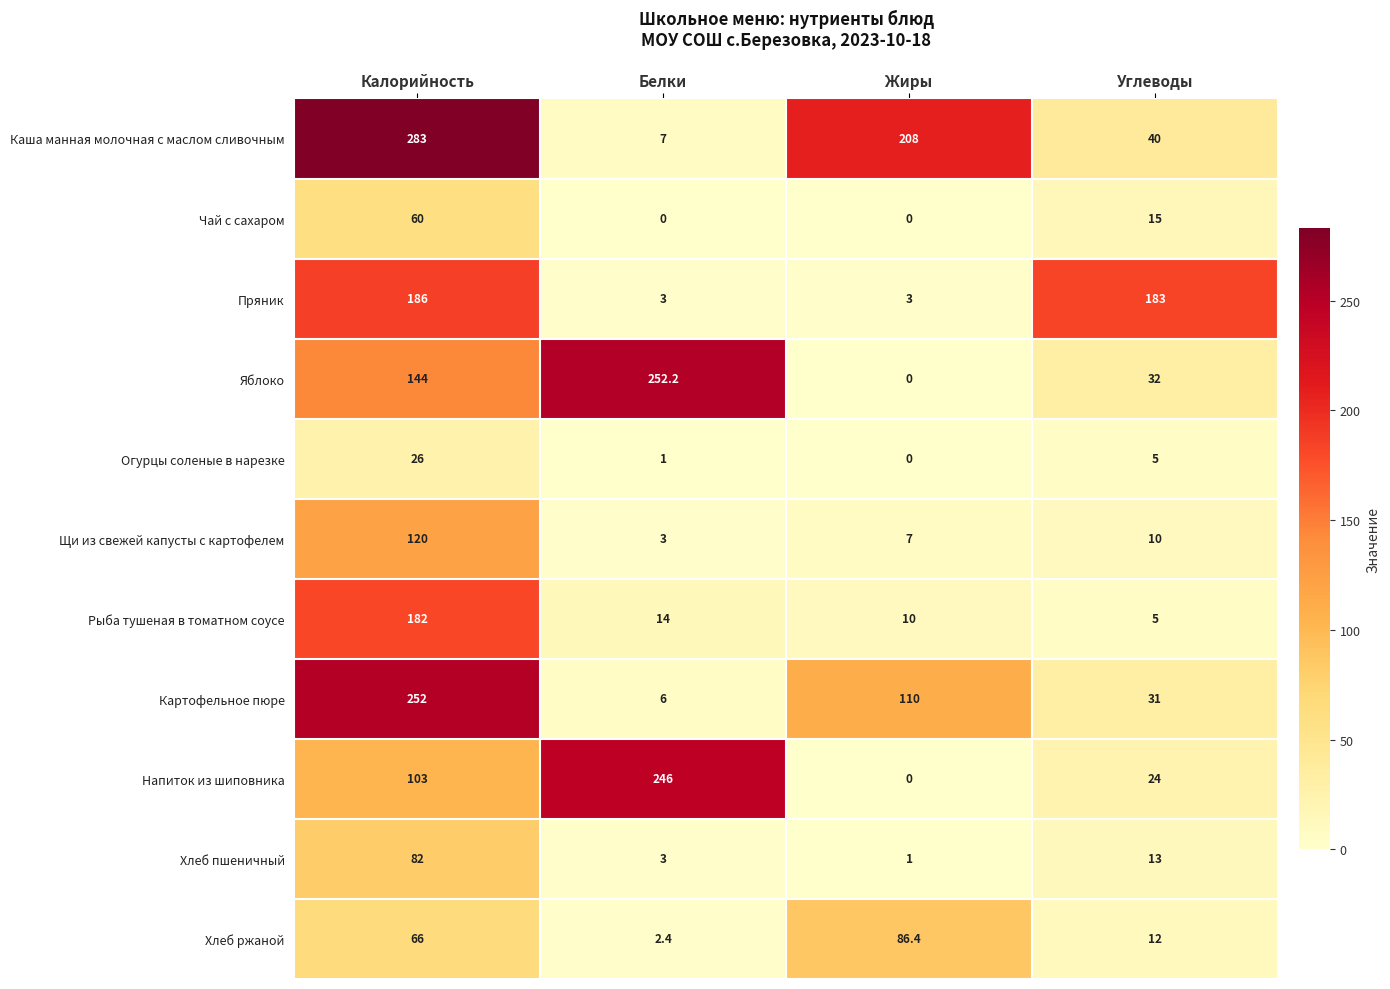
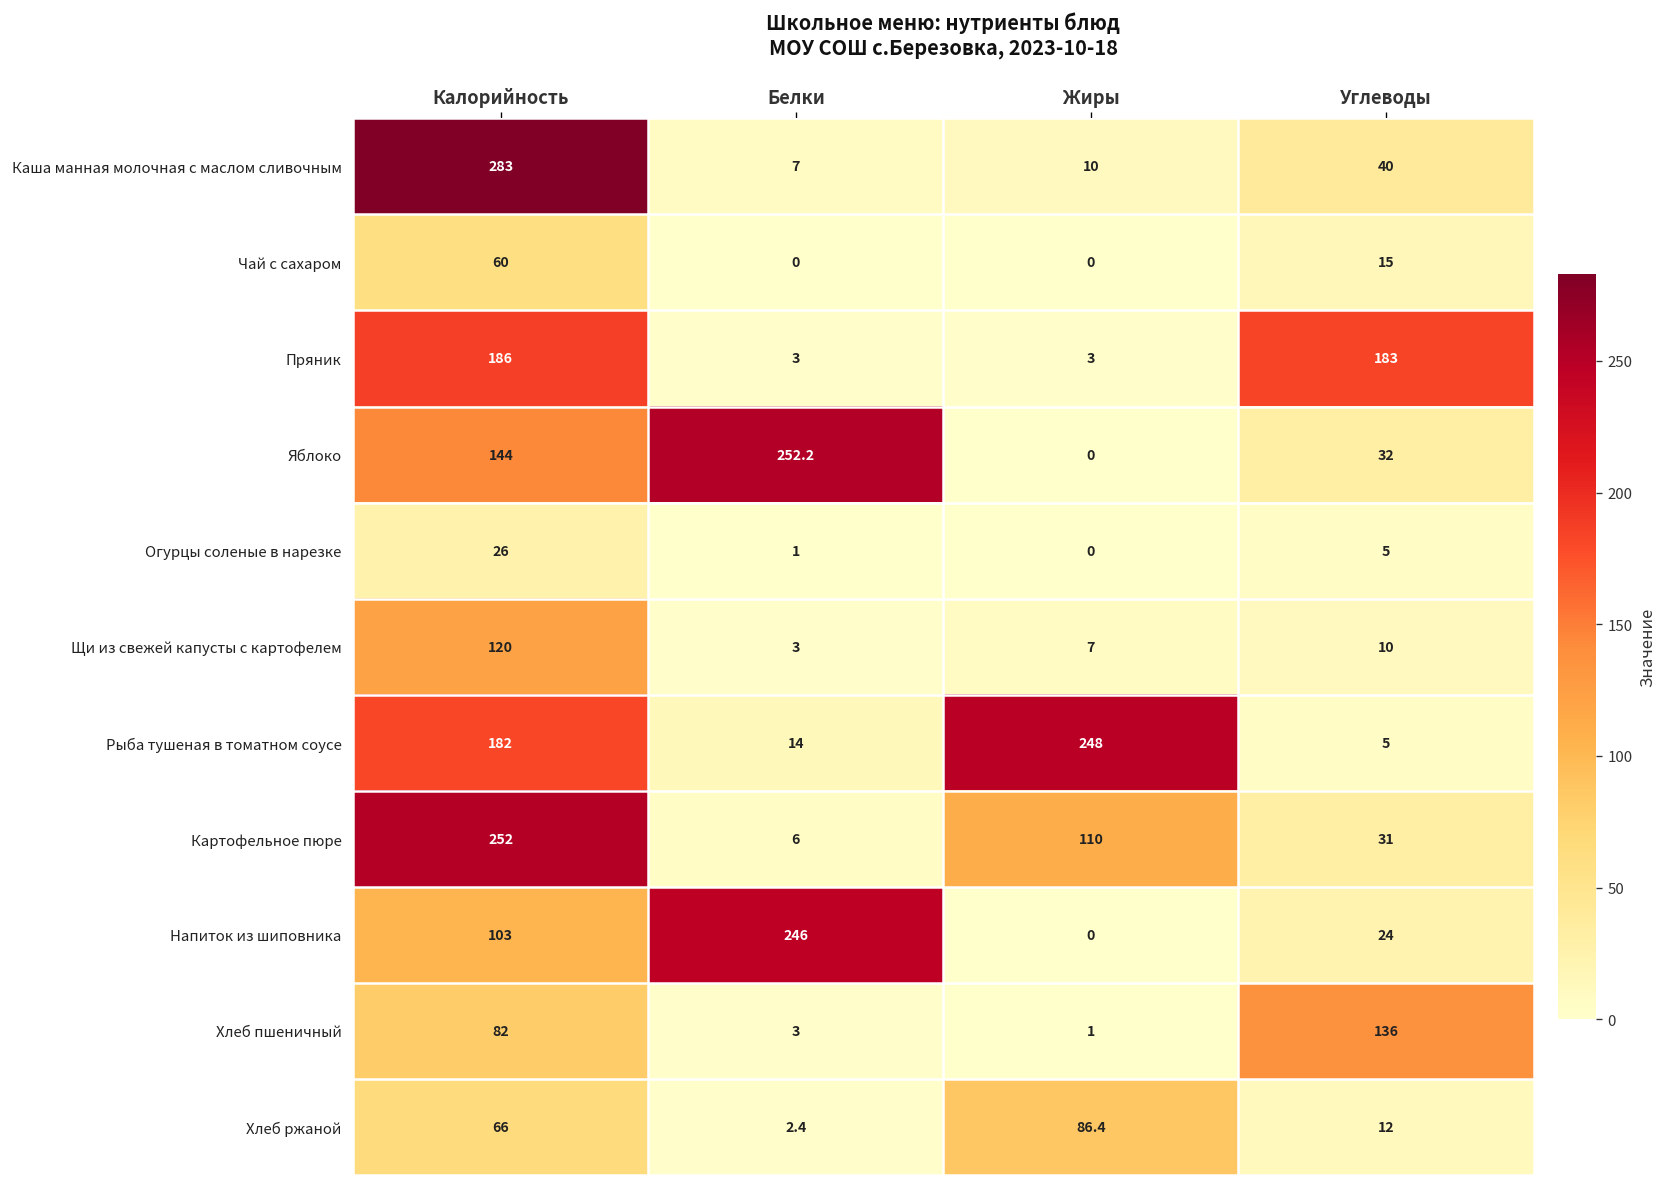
  {
    "Каша манная молочная с маслом сливочным": {
      "Калорийность": 283,
      "Белки": 7,
-     "Жиры": 208,
+     "Жиры": 10,
      "Углеводы": 40
    },
    "Чай с сахаром": {
      "Калорийность": 60,
      "Белки": 0,
      "Жиры": 0,
      "Углеводы": 15
    },
    "Пряник": {
      "Калорийность": 186,
      "Белки": 3,
      "Жиры": 3,
      "Углеводы": 183
    },
    "Яблоко": {
      "Калорийность": 144,
      "Белки": 252.2,
      "Жиры": 0,
      "Углеводы": 32
    },
    "Огурцы соленые в нарезке": {
      "Калорийность": 26,
      "Белки": 1,
      "Жиры": 0,
      "Углеводы": 5
    },
    "Щи из свежей капусты с картофелем": {
      "Калорийность": 120,
      "Белки": 3,
      "Жиры": 7,
      "Углеводы": 10
    },
    "Рыба тушеная в томатном соусе": {
      "Калорийность": 182,
      "Белки": 14,
-     "Жиры": 10,
+     "Жиры": 248,
      "Углеводы": 5
    },
    "Картофельное пюре": {
      "Калорийность": 252,
      "Белки": 6,
      "Жиры": 110,
      "Углеводы": 31
    },
    "Напиток из шиповника": {
      "Калорийность": 103,
      "Белки": 246,
      "Жиры": 0,
      "Углеводы": 24
    },
    "Хлеб пшеничный": {
      "Калорийность": 82,
      "Белки": 3,
      "Жиры": 1,
-     "Углеводы": 13
+     "Углеводы": 136
    },
    "Хлеб ржаной": {
      "Калорийность": 66,
      "Белки": 2.4,
      "Жиры": 86.4,
      "Углеводы": 12
    }
  }
